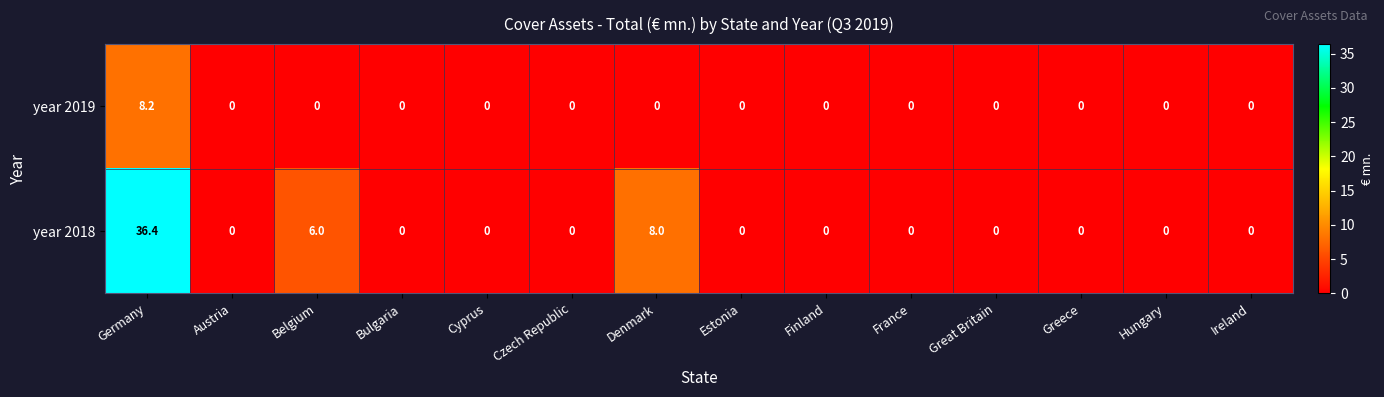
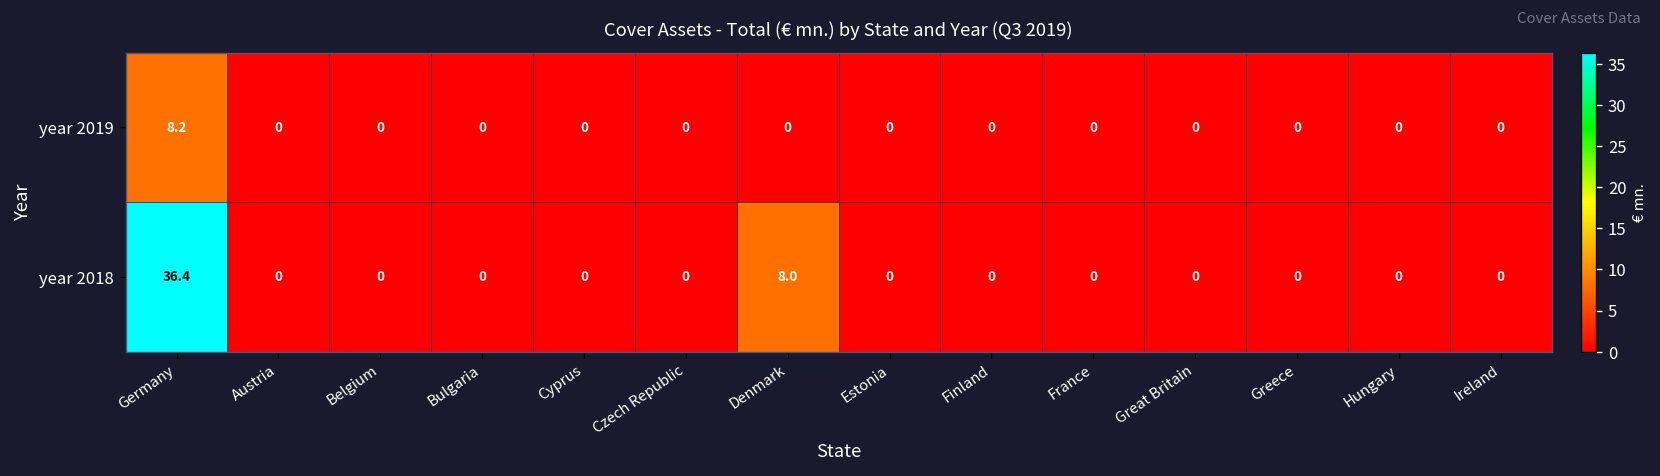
  {
    "year 2019": {
      "Germany": 8.2,
      "Austria": 0,
      "Belgium": 0,
      "Bulgaria": 0,
      "Cyprus": 0,
      "Czech Republic": 0,
      "Denmark": 0,
      "Estonia": 0,
      "Finland": 0,
      "France": 0,
      "Great Britain": 0,
      "Greece": 0,
      "Hungary": 0,
      "Ireland": 0
    },
    "year 2018": {
      "Germany": 36.4,
      "Austria": 0,
-     "Belgium": 6.0,
+     "Belgium": 0,
      "Bulgaria": 0,
      "Cyprus": 0,
      "Czech Republic": 0,
      "Denmark": 8.0,
      "Estonia": 0,
      "Finland": 0,
      "France": 0,
      "Great Britain": 0,
      "Greece": 0,
      "Hungary": 0,
      "Ireland": 0
    }
  }
